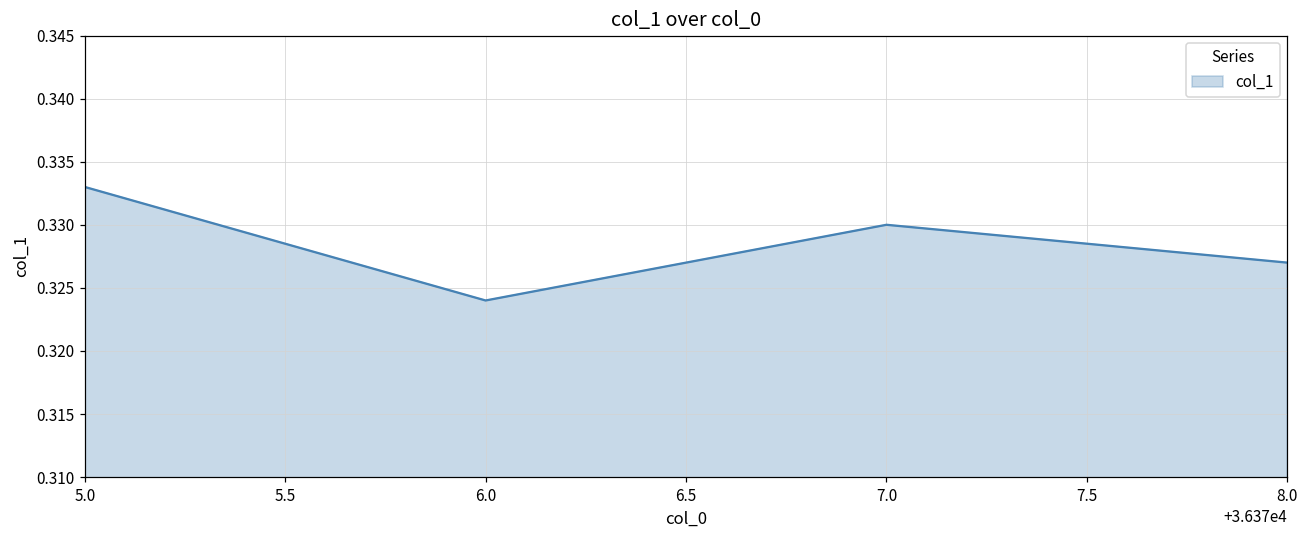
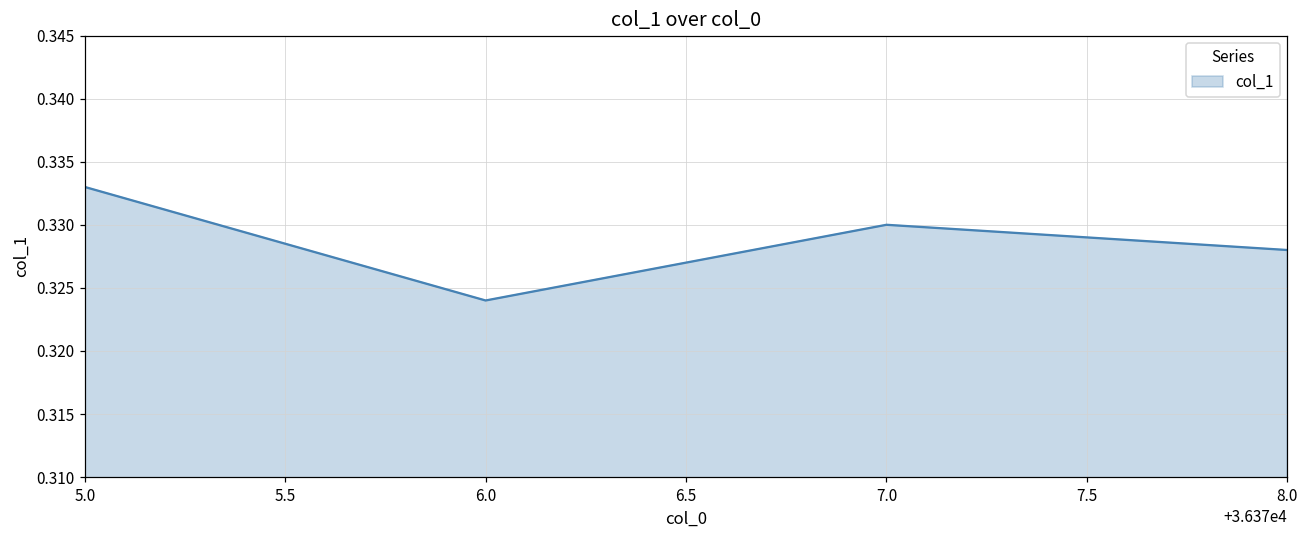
  {
    "5.0": 0.333,
    "6.0": 0.324,
    "7.0": 0.330,
-   "8.0": 0.327
+   "8.0": 0.328
  }
